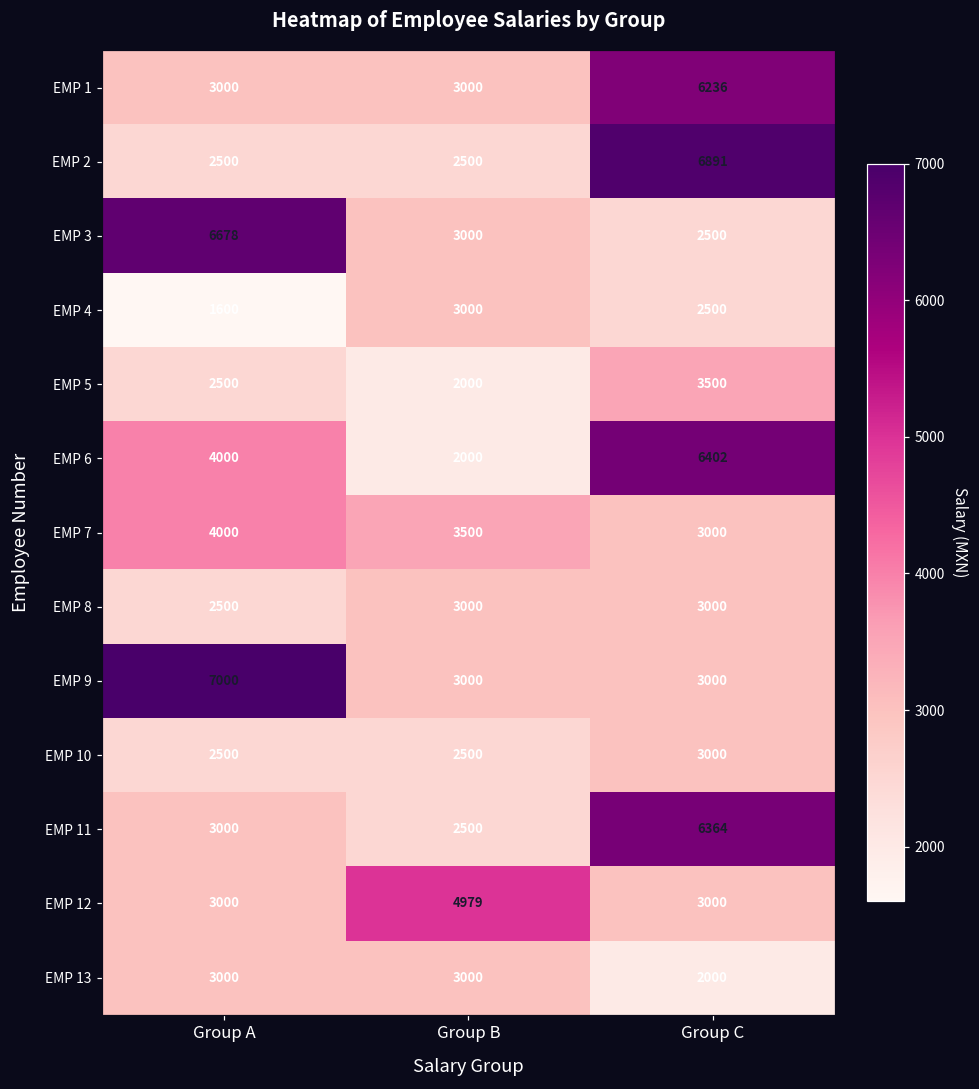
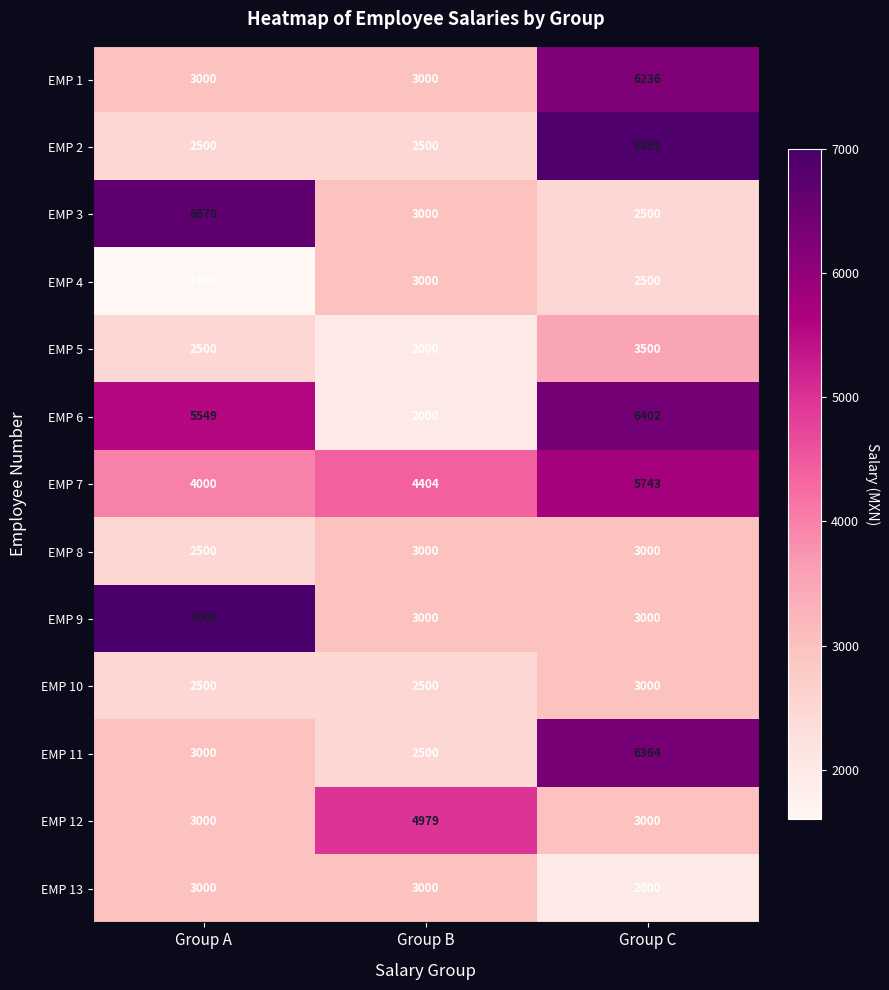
  {
    "EMP 1": {
      "Group A": 3000,
      "Group B": 3000,
      "Group C": 6236
    },
    "EMP 2": {
      "Group C": 6891
    },
    "EMP 3": {
      "Group A": 6678,
      "Group B": 3000
    },
    "EMP 4": {
      "Group B": 3000
    },
    "EMP 5": {
      "Group C": 3500
    },
    "EMP 6": {
-     "Group A": 4000,
+     "Group A": 5549,
      "Group C": 6402
    },
    "EMP 7": {
      "Group A": 4000,
-     "Group B": 3500,
-     "Group C": 3000
+     "Group B": 4404,
+     "Group C": 5743
    },
    "EMP 8": {
      "Group B": 3000,
      "Group C": 3000
    },
    "EMP 9": {
      "Group A": 7000,
      "Group B": 3000,
      "Group C": 3000
    },
    "EMP 10": {
      "Group C": 3000
    },
    "EMP 11": {
      "Group A": 3000,
      "Group C": 6364
    },
    "EMP 12": {
      "Group A": 3000,
      "Group B": 4979,
      "Group C": 3000
    },
    "EMP 13": {
      "Group A": 3000,
      "Group B": 3000
    }
  }
